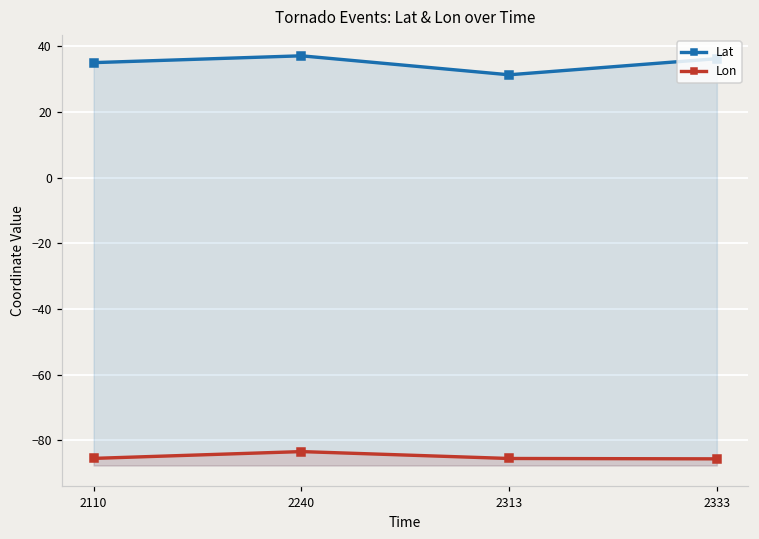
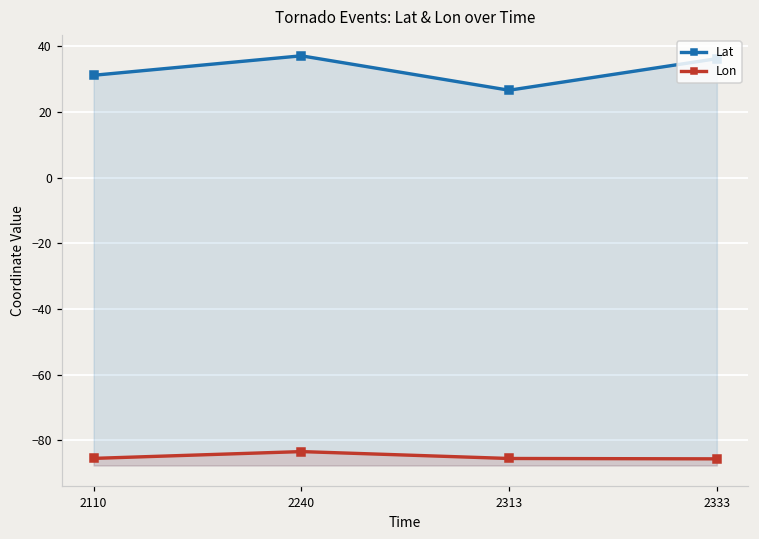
  {
    "Lat": {
-     "2110": 35,
+     "2110": 31,
      "2240": 37,
-     "2313": 31
+     "2313": 27
    },
    "Lon": {
      "2110": -85,
      "2240": -83,
      "2313": -86,
      "2333": -86
    }
  }
